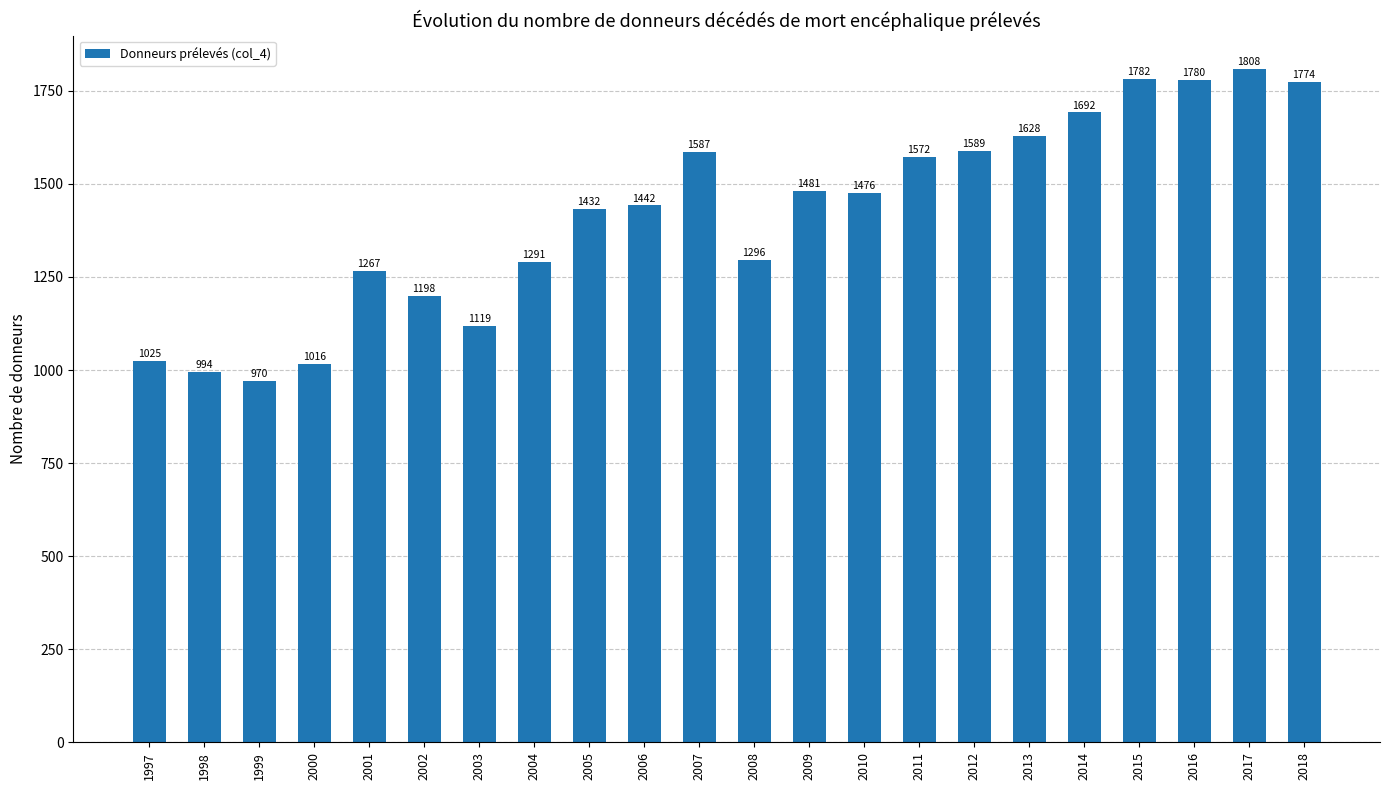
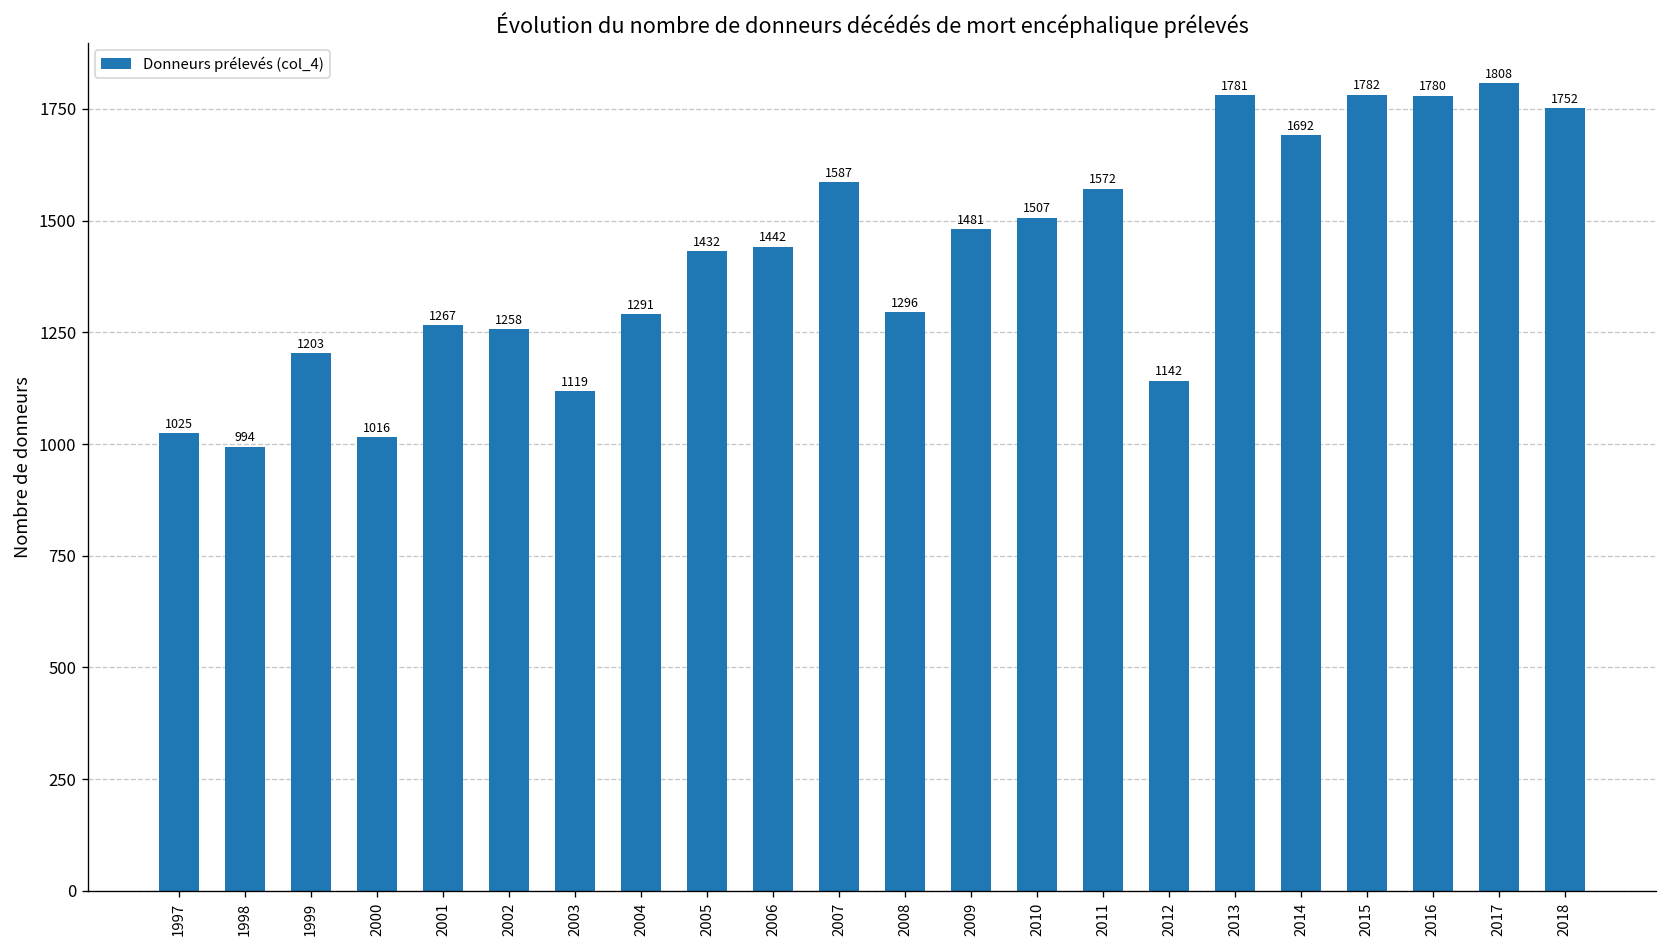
  {
    "1997": 1025,
    "1998": 994,
-   "1999": 970,
+   "1999": 1203,
    "2000": 1016,
    "2001": 1267,
-   "2002": 1198,
+   "2002": 1258,
    "2003": 1119,
    "2004": 1291,
    "2005": 1432,
    "2006": 1442,
    "2007": 1587,
    "2008": 1296,
    "2009": 1481,
-   "2010": 1476,
+   "2010": 1507,
    "2011": 1572,
-   "2012": 1589,
-   "2013": 1628,
+   "2012": 1142,
+   "2013": 1781,
    "2014": 1692,
    "2015": 1782,
    "2016": 1780,
    "2017": 1808,
-   "2018": 1774
+   "2018": 1752
  }
